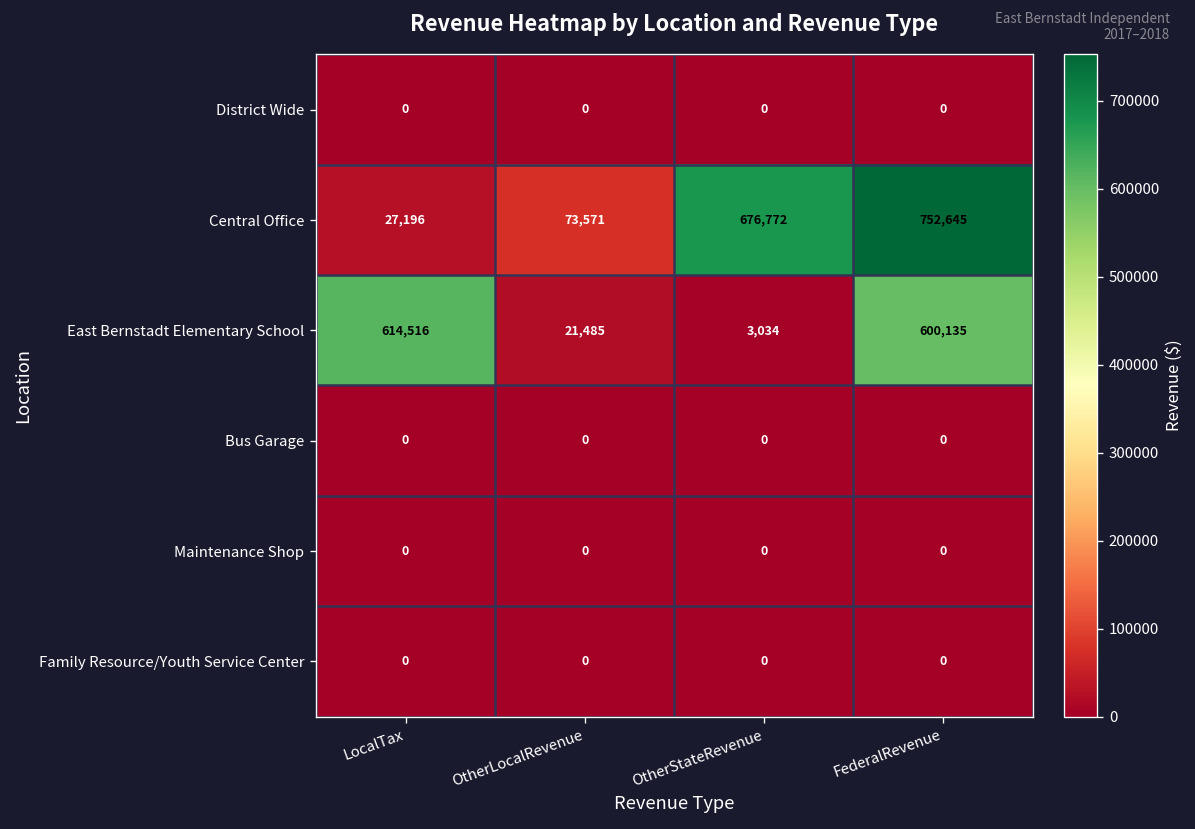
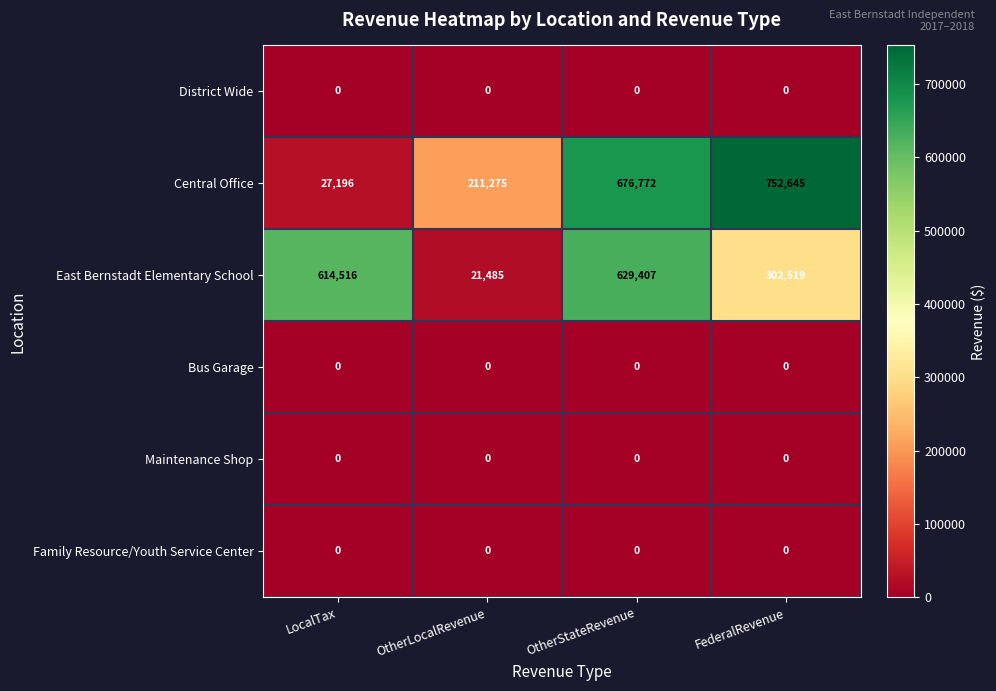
  {
    "District Wide": {
      "LocalTax": "0",
      "OtherLocalRevenue": "0",
      "OtherStateRevenue": "0",
      "FederalRevenue": "0"
    },
    "Central Office": {
      "LocalTax": "27,196",
-     "OtherLocalRevenue": "73,571",
+     "OtherLocalRevenue": "211,275",
      "OtherStateRevenue": "676,772",
      "FederalRevenue": "752,645"
    },
    "East Bernstadt Elementary School": {
      "LocalTax": "614,516",
      "OtherLocalRevenue": "21,485",
-     "OtherStateRevenue": "3,034",
-     "FederalRevenue": "600,135"
+     "OtherStateRevenue": "629,407",
+     "FederalRevenue": "302,519"
    },
    "Bus Garage": {
      "LocalTax": "0",
      "OtherLocalRevenue": "0",
      "OtherStateRevenue": "0",
      "FederalRevenue": "0"
    },
    "Maintenance Shop": {
      "LocalTax": "0",
      "OtherLocalRevenue": "0",
      "OtherStateRevenue": "0",
      "FederalRevenue": "0"
    },
    "Family Resource/Youth Service Center": {
      "LocalTax": "0",
      "OtherLocalRevenue": "0",
      "OtherStateRevenue": "0",
      "FederalRevenue": "0"
    }
  }
